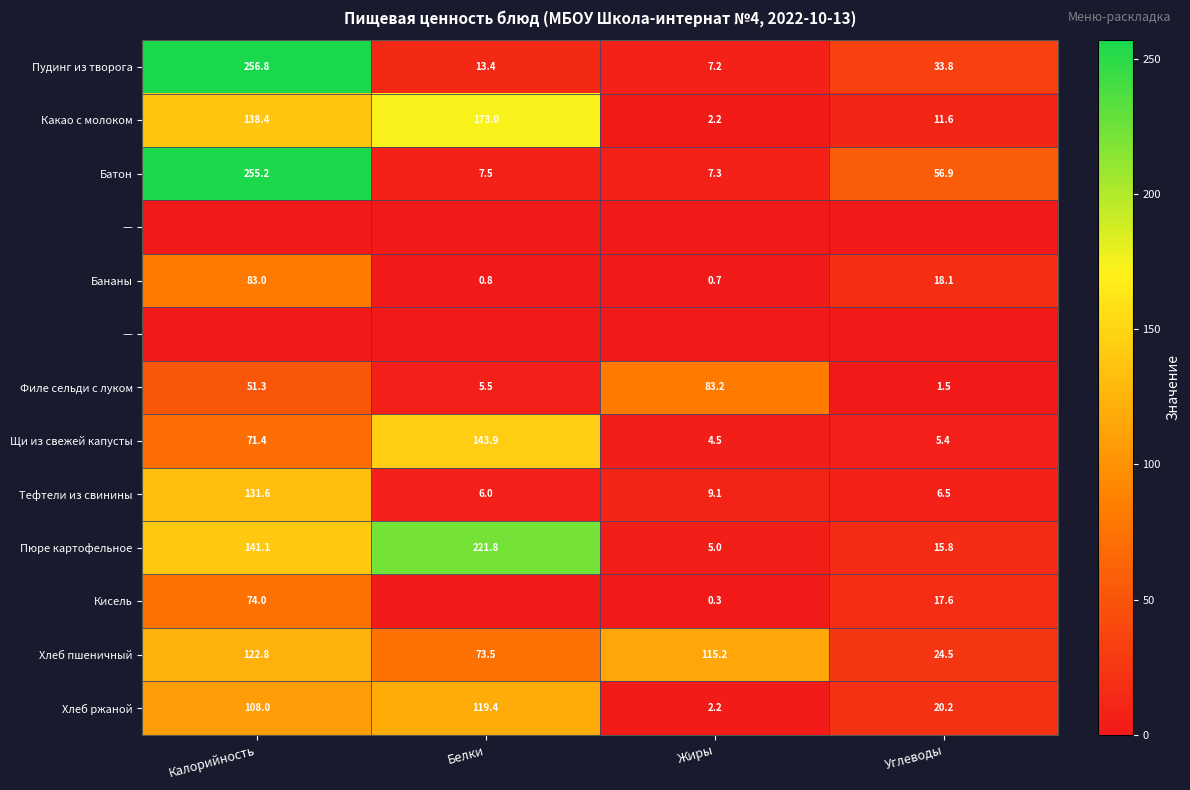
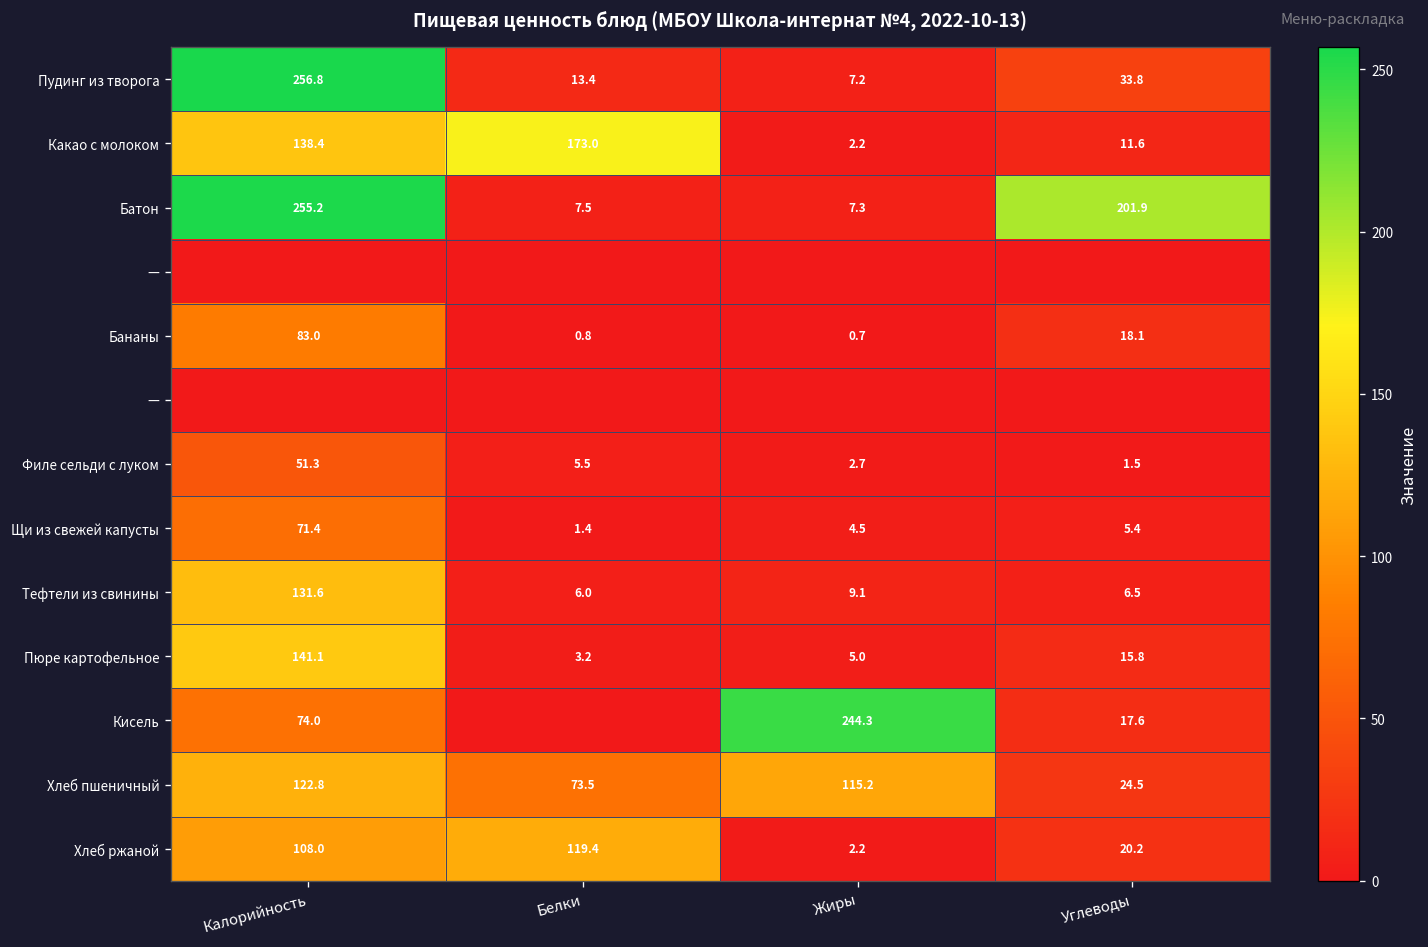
  {
    "Пудинг из творога": {
      "Калорийность": 256.8,
      "Белки": 13.4,
      "Жиры": 7.2,
      "Углеводы": 33.8
    },
    "Какао с молоком": {
      "Калорийность": 138.4,
      "Белки": 173.0,
      "Жиры": 2.2,
      "Углеводы": 11.6
    },
    "Батон": {
      "Калорийность": 255.2,
      "Белки": 7.5,
      "Жиры": 7.3,
-     "Углеводы": 56.9
+     "Углеводы": 201.9
    },
    "Бананы": {
      "Калорийность": 83.0,
      "Белки": 0.8,
      "Жиры": 0.7,
      "Углеводы": 18.1
    },
    "Филе сельди с луком": {
      "Калорийность": 51.3,
      "Белки": 5.5,
-     "Жиры": 83.2,
+     "Жиры": 2.7,
      "Углеводы": 1.5
    },
    "Щи из свежей капусты": {
      "Калорийность": 71.4,
-     "Белки": 143.9,
+     "Белки": 1.4,
      "Жиры": 4.5,
      "Углеводы": 5.4
    },
    "Тефтели из свинины": {
      "Калорийность": 131.6,
      "Белки": 6.0,
      "Жиры": 9.1,
      "Углеводы": 6.5
    },
    "Пюре картофельное": {
      "Калорийность": 141.1,
-     "Белки": 221.8,
+     "Белки": 3.2,
      "Жиры": 5.0,
      "Углеводы": 15.8
    },
    "Кисель": {
      "Калорийность": 74.0,
-     "Жиры": 0.3,
+     "Жиры": 244.3,
      "Углеводы": 17.6
    },
    "Хлеб пшеничный": {
      "Калорийность": 122.8,
      "Белки": 73.5,
      "Жиры": 115.2,
      "Углеводы": 24.5
    },
    "Хлеб ржаной": {
      "Калорийность": 108.0,
      "Белки": 119.4,
      "Жиры": 2.2,
      "Углеводы": 20.2
    }
  }
